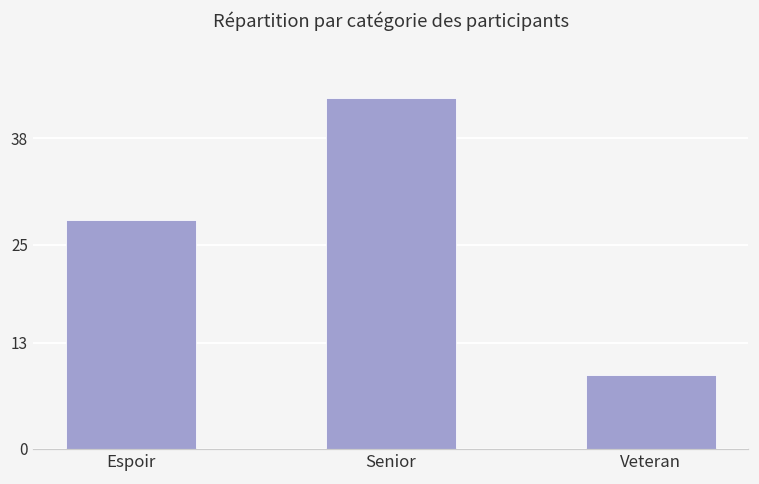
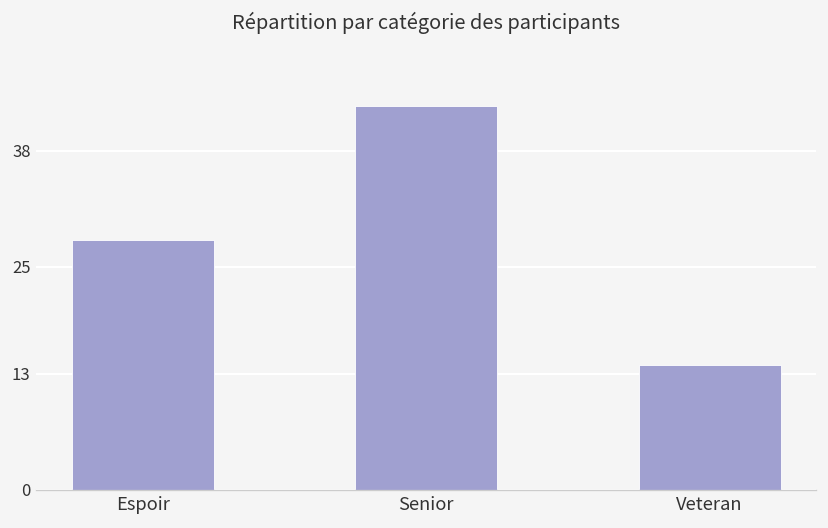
  {
    "Espoir": 28,
    "Senior": 43,
-   "Veteran": 9
+   "Veteran": 14
  }
